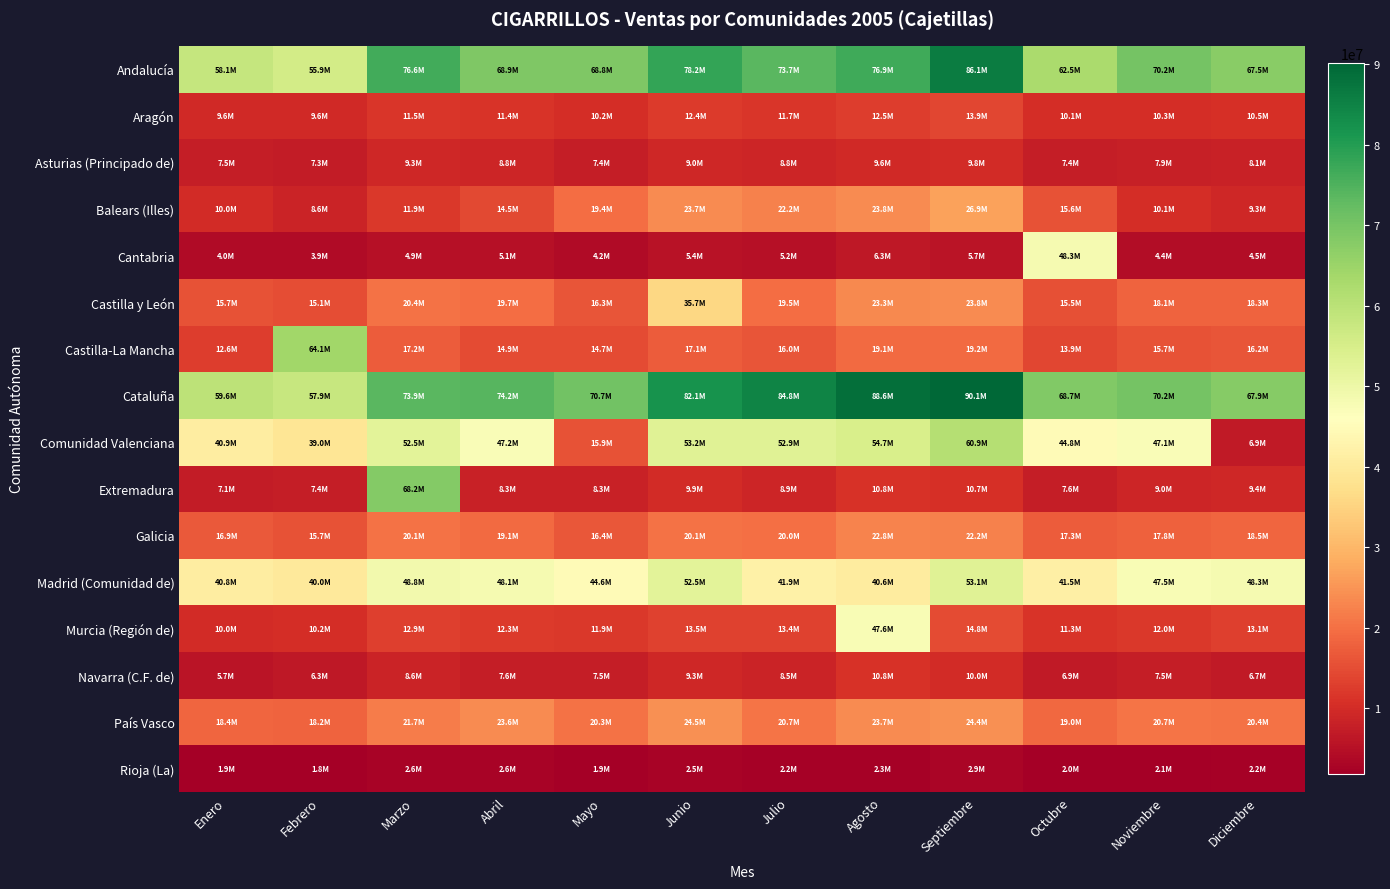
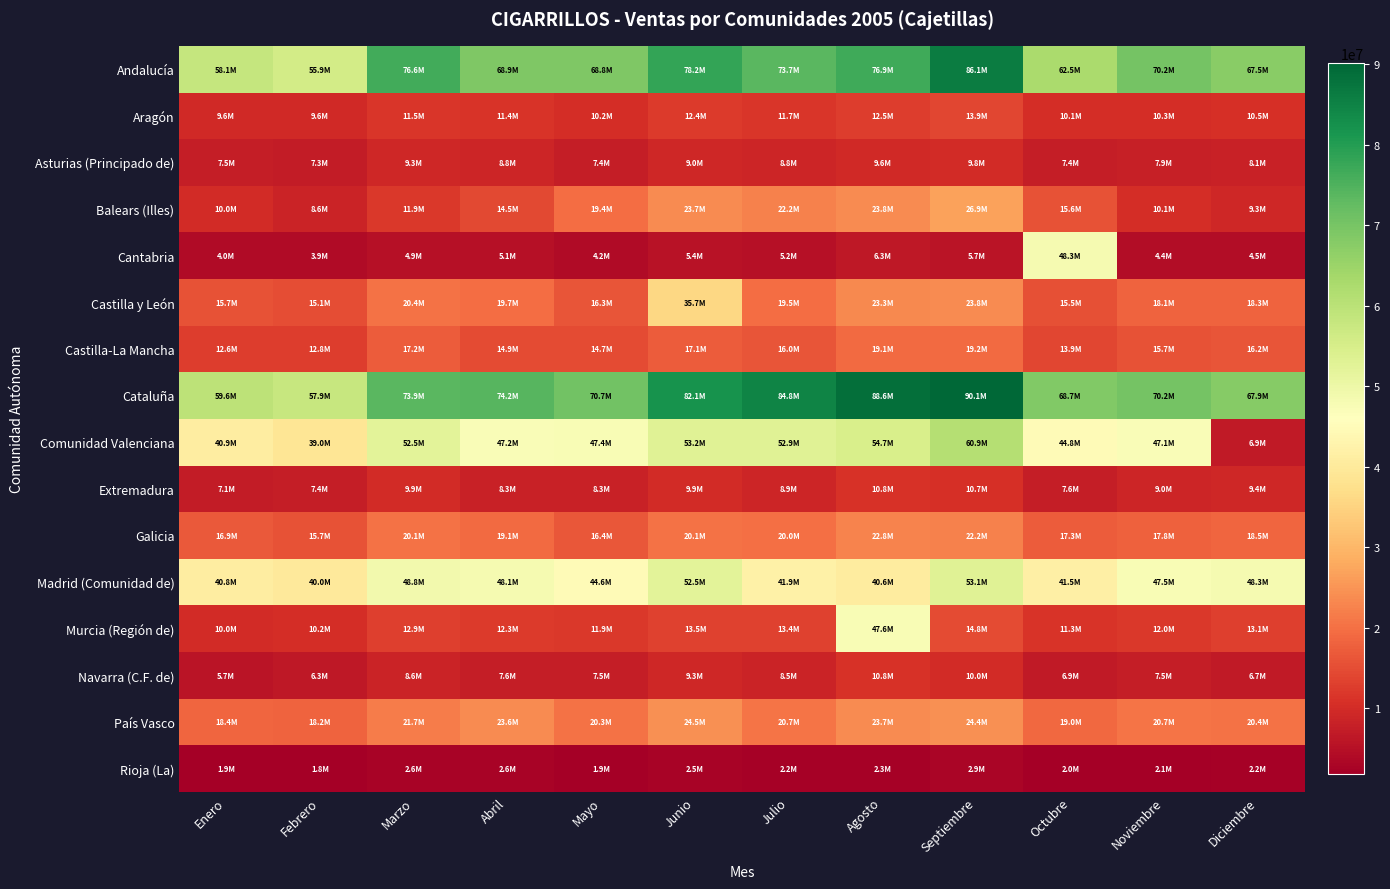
  {
    "Andalucía": {
      "Enero": "58.1M",
      "Febrero": "55.9M",
      "Marzo": "76.6M",
      "Abril": "68.9M",
      "Mayo": "68.8M",
      "Junio": "78.2M",
      "Julio": "73.7M",
      "Agosto": "76.9M",
      "Septiembre": "86.1M",
      "Octubre": "62.5M",
      "Noviembre": "70.2M",
      "Diciembre": "67.5M"
    },
    "Aragón": {
      "Enero": "9.6M",
      "Febrero": "9.6M",
      "Marzo": "11.5M",
      "Abril": "11.4M",
      "Mayo": "10.2M",
      "Junio": "12.4M",
      "Julio": "11.7M",
      "Agosto": "12.5M",
      "Septiembre": "13.9M",
      "Octubre": "10.1M",
      "Noviembre": "10.3M",
      "Diciembre": "10.5M"
    },
    "Asturias (Principado de)": {
      "Enero": "7.5M",
      "Febrero": "7.3M",
      "Marzo": "9.3M",
      "Abril": "8.8M",
      "Mayo": "7.4M",
      "Junio": "9.0M",
      "Julio": "8.8M",
      "Agosto": "9.6M",
      "Septiembre": "9.8M",
      "Octubre": "7.4M",
      "Noviembre": "7.9M",
      "Diciembre": "8.1M"
    },
    "Balears (Illes)": {
      "Enero": "10.0M",
      "Febrero": "8.6M",
      "Marzo": "11.9M",
      "Abril": "14.5M",
      "Mayo": "19.4M",
      "Junio": "23.7M",
      "Julio": "22.2M",
      "Agosto": "23.8M",
      "Septiembre": "26.9M",
      "Octubre": "15.6M",
      "Noviembre": "10.1M",
      "Diciembre": "9.3M"
    },
    "Cantabria": {
      "Enero": "4.0M",
      "Febrero": "3.9M",
      "Marzo": "4.9M",
      "Abril": "5.1M",
      "Mayo": "4.2M",
      "Junio": "5.4M",
      "Julio": "5.2M",
      "Agosto": "6.3M",
      "Septiembre": "5.7M",
      "Octubre": "48.3M",
      "Noviembre": "4.4M",
      "Diciembre": "4.5M"
    },
    "Castilla y León": {
      "Enero": "15.7M",
      "Febrero": "15.1M",
      "Marzo": "20.4M",
      "Abril": "19.7M",
      "Mayo": "16.3M",
      "Junio": "35.7M",
      "Julio": "19.5M",
      "Agosto": "23.3M",
      "Septiembre": "23.8M",
      "Octubre": "15.5M",
      "Noviembre": "18.1M",
      "Diciembre": "18.3M"
    },
    "Castilla-La Mancha": {
      "Enero": "12.6M",
-     "Febrero": "64.1M",
+     "Febrero": "12.8M",
      "Marzo": "17.2M",
      "Abril": "14.9M",
      "Mayo": "14.7M",
      "Junio": "17.1M",
      "Julio": "16.0M",
      "Agosto": "19.1M",
      "Septiembre": "19.2M",
      "Octubre": "13.9M",
      "Noviembre": "15.7M",
      "Diciembre": "16.2M"
    },
    "Cataluña": {
      "Enero": "59.6M",
      "Febrero": "57.9M",
      "Marzo": "73.9M",
      "Abril": "74.2M",
      "Mayo": "70.7M",
      "Junio": "82.1M",
      "Julio": "84.8M",
      "Agosto": "88.6M",
      "Septiembre": "90.1M",
      "Octubre": "68.7M",
      "Noviembre": "70.2M",
      "Diciembre": "67.9M"
    },
    "Comunidad Valenciana": {
      "Enero": "40.9M",
      "Febrero": "39.0M",
      "Marzo": "52.5M",
      "Abril": "47.2M",
-     "Mayo": "15.9M",
+     "Mayo": "47.4M",
      "Junio": "53.2M",
      "Julio": "52.9M",
      "Agosto": "54.7M",
      "Septiembre": "60.9M",
      "Octubre": "44.8M",
      "Noviembre": "47.1M",
      "Diciembre": "6.9M"
    },
    "Extremadura": {
      "Enero": "7.1M",
      "Febrero": "7.4M",
-     "Marzo": "68.2M",
+     "Marzo": "9.9M",
      "Abril": "8.3M",
      "Mayo": "8.3M",
      "Junio": "9.9M",
      "Julio": "8.9M",
      "Agosto": "10.8M",
      "Septiembre": "10.7M",
      "Octubre": "7.6M",
      "Noviembre": "9.0M",
      "Diciembre": "9.4M"
    },
    "Galicia": {
      "Enero": "16.9M",
      "Febrero": "15.7M",
      "Marzo": "20.1M",
      "Abril": "19.1M",
      "Mayo": "16.4M",
      "Junio": "20.1M",
      "Julio": "20.0M",
      "Agosto": "22.8M",
      "Septiembre": "22.2M",
      "Octubre": "17.3M",
      "Noviembre": "17.8M",
      "Diciembre": "18.5M"
    },
    "Madrid (Comunidad de)": {
      "Enero": "40.8M",
      "Febrero": "40.0M",
      "Marzo": "48.8M",
      "Abril": "48.1M",
      "Mayo": "44.6M",
      "Junio": "52.5M",
      "Julio": "41.9M",
      "Agosto": "40.6M",
      "Septiembre": "53.1M",
      "Octubre": "41.5M",
      "Noviembre": "47.5M",
      "Diciembre": "48.3M"
    },
    "Murcia (Región de)": {
      "Enero": "10.0M",
      "Febrero": "10.2M",
      "Marzo": "12.9M",
      "Abril": "12.3M",
      "Mayo": "11.9M",
      "Junio": "13.5M",
      "Julio": "13.4M",
      "Agosto": "47.6M",
      "Septiembre": "14.8M",
      "Octubre": "11.3M",
      "Noviembre": "12.0M",
      "Diciembre": "13.1M"
    },
    "Navarra (C.F. de)": {
      "Enero": "5.7M",
      "Febrero": "6.3M",
      "Marzo": "8.6M",
      "Abril": "7.6M",
      "Mayo": "7.5M",
      "Junio": "9.3M",
      "Julio": "8.5M",
      "Agosto": "10.8M",
      "Septiembre": "10.0M",
      "Octubre": "6.9M",
      "Noviembre": "7.5M",
      "Diciembre": "6.7M"
    },
    "País Vasco": {
      "Enero": "18.4M",
      "Febrero": "18.2M",
      "Marzo": "21.7M",
      "Abril": "23.6M",
      "Mayo": "20.3M",
      "Junio": "24.5M",
      "Julio": "20.7M",
      "Agosto": "23.7M",
      "Septiembre": "24.4M",
      "Octubre": "19.0M",
      "Noviembre": "20.7M",
      "Diciembre": "20.4M"
    },
    "Rioja (La)": {
      "Enero": "1.9M",
      "Febrero": "1.8M",
      "Marzo": "2.6M",
      "Abril": "2.6M",
      "Mayo": "1.9M",
      "Junio": "2.5M",
      "Julio": "2.2M",
      "Agosto": "2.3M",
      "Septiembre": "2.9M",
      "Octubre": "2.0M",
      "Noviembre": "2.1M",
      "Diciembre": "2.2M"
    }
  }
